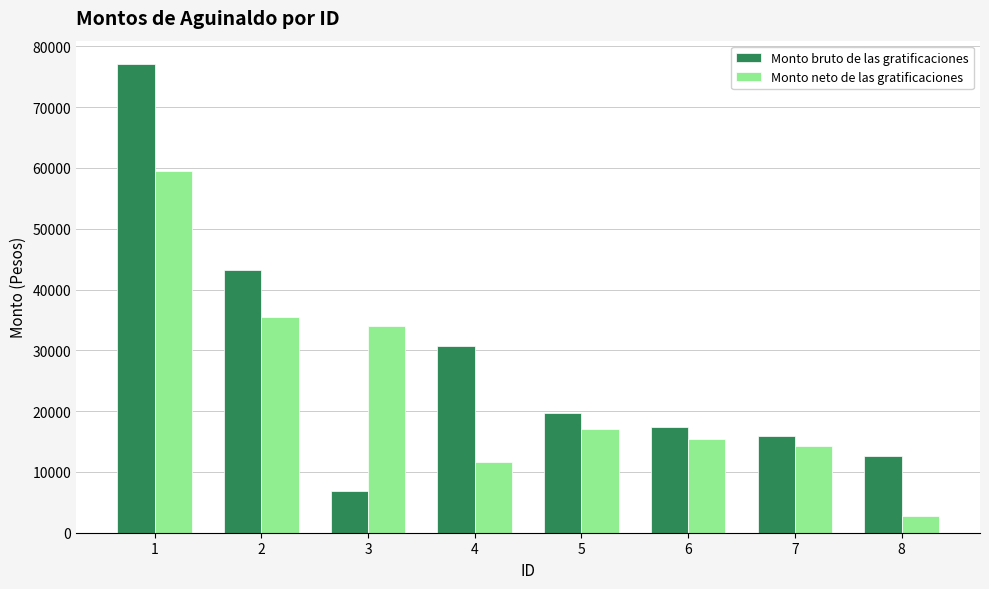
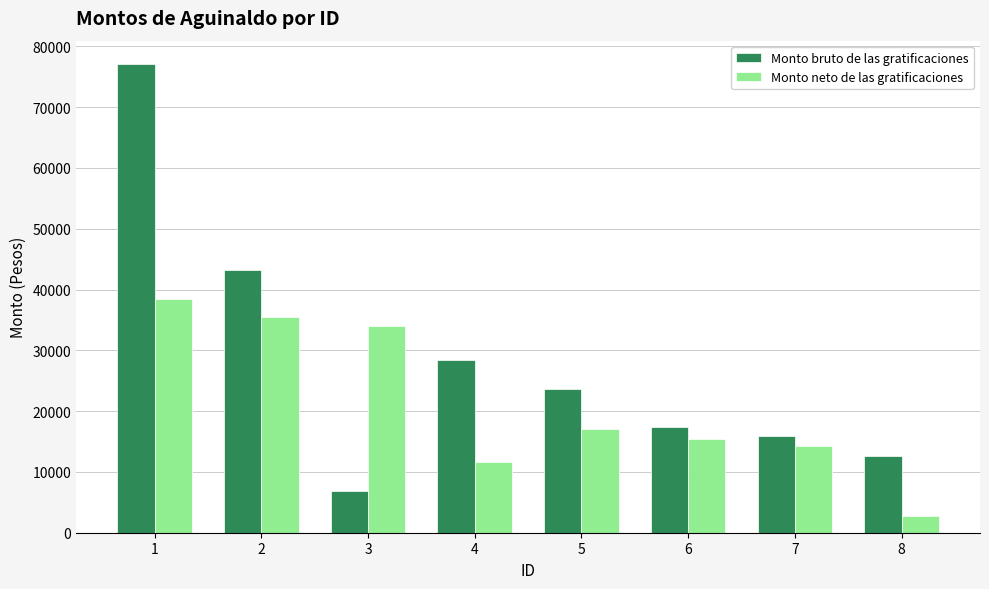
  {
    "Monto bruto de las gratificaciones": {
      "1": 77000,
      "2": 43000,
      "3": 7000,
-     "4": 31000,
-     "5": 20000,
+     "4": 28000,
+     "5": 24000,
      "6": 17000,
      "7": 16000,
      "8": 13000
    },
    "Monto neto de las gratificaciones": {
-     "1": 59000,
+     "1": 38000,
      "2": 35000,
      "3": 34000,
      "4": 12000,
      "5": 17000,
      "6": 15000,
      "7": 14000,
      "8": 3000
    }
  }
